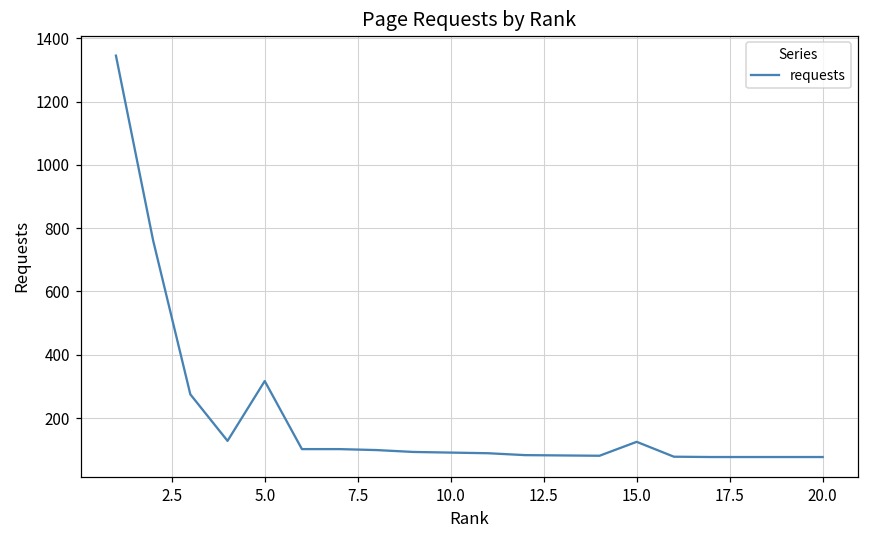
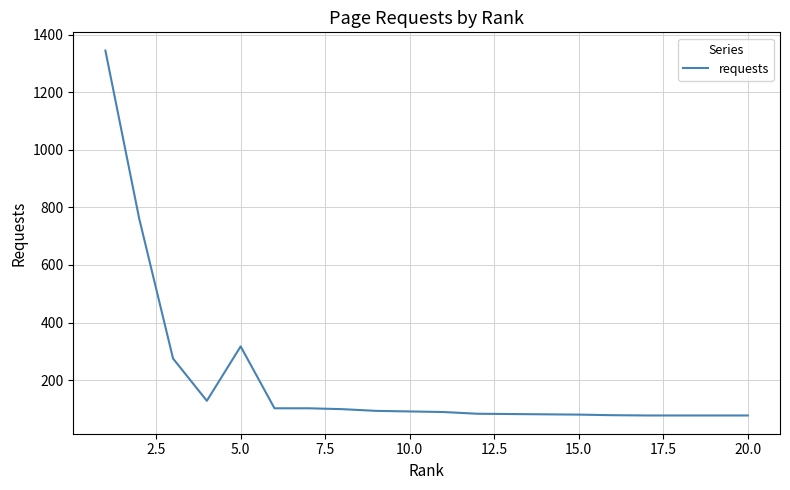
  {
    "5.0": 320,
    "10.0": 90,
-   "15.0": 130,
+   "15.0": 80,
    "20.0": 80
  }
